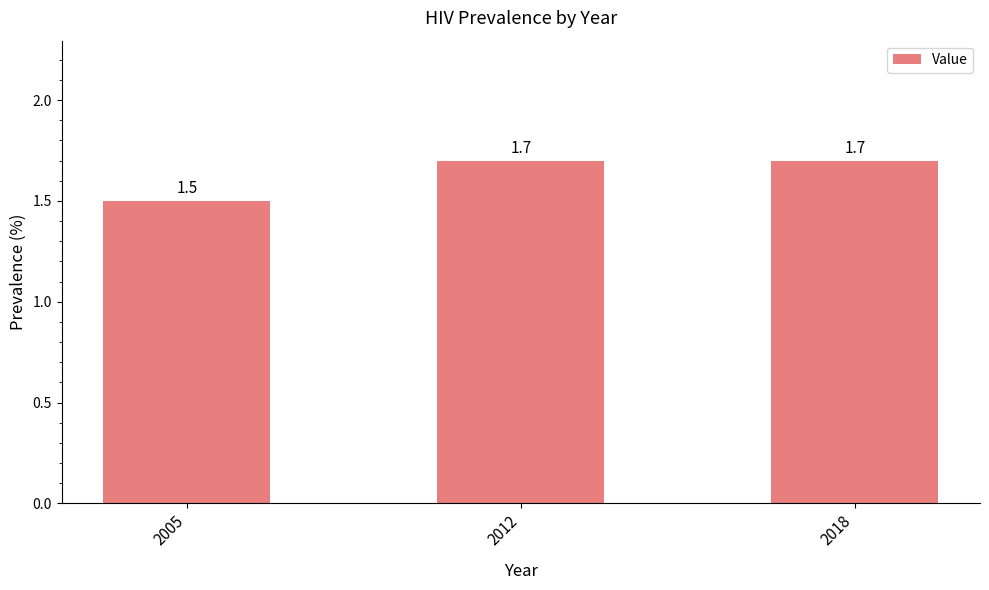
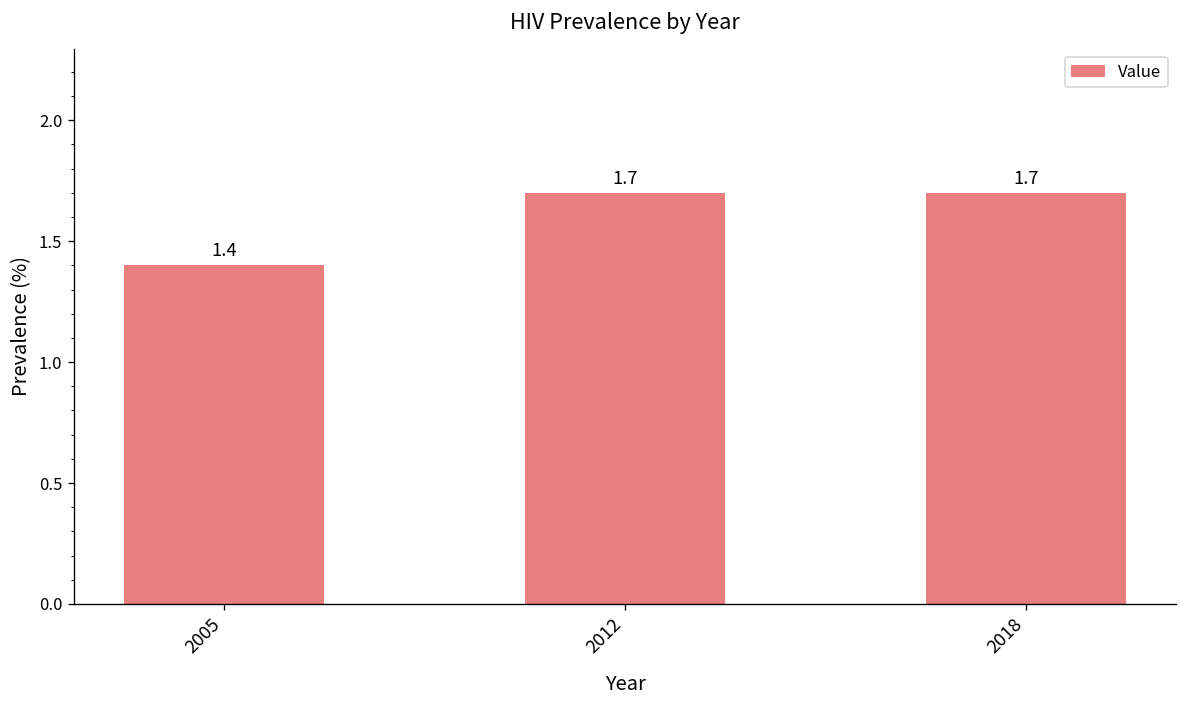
  {
-   "2005": 1.5,
+   "2005": 1.4,
    "2012": 1.7,
    "2018": 1.7
  }
